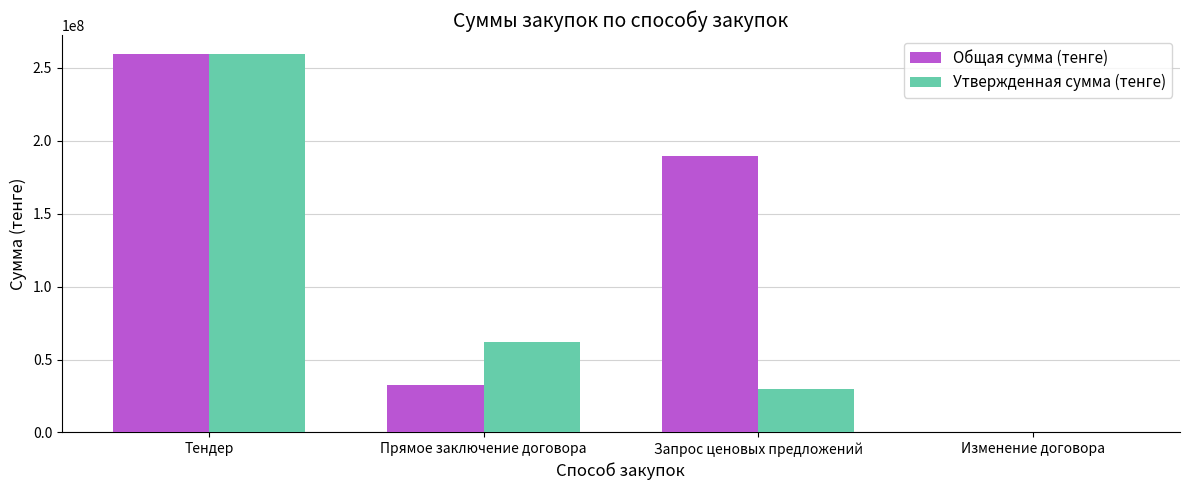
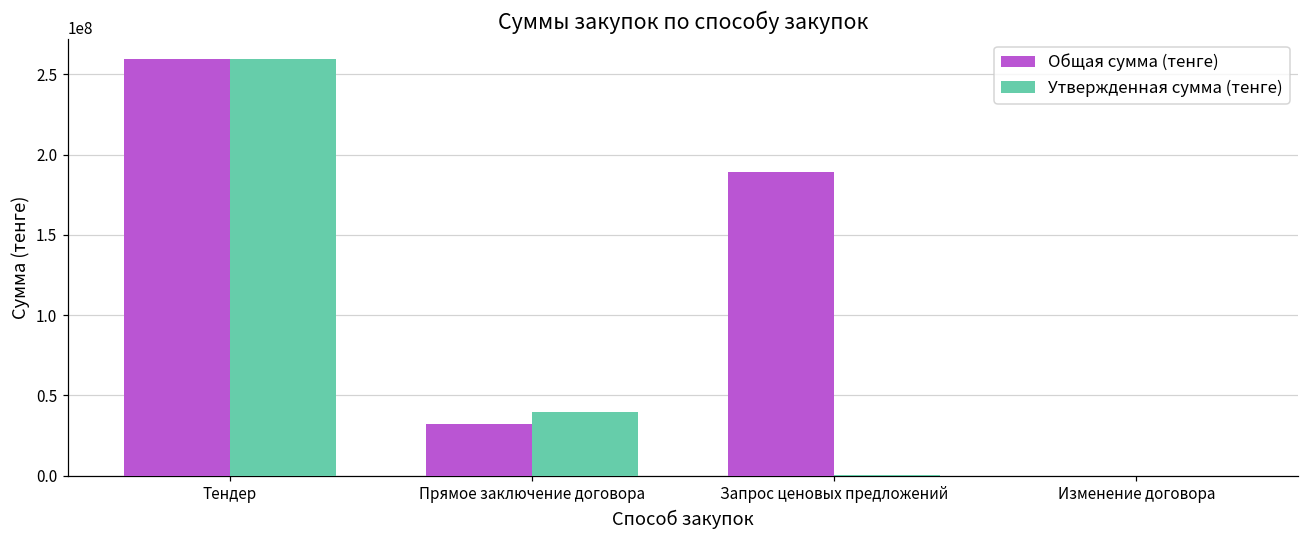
  {
    "Общая сумма (тенге)": {
      "Тендер": 259000000,
      "Прямое заключение договора": 33000000,
      "Запрос ценовых предложений": 189000000
    },
    "Утвержденная сумма (тенге)": {
      "Тендер": 259000000,
-     "Прямое заключение договора": 62000000,
-     "Запрос ценовых предложений": 30000000
+     "Прямое заключение договора": 40000000,
+     "Запрос ценовых предложений": 0
    }
  }
